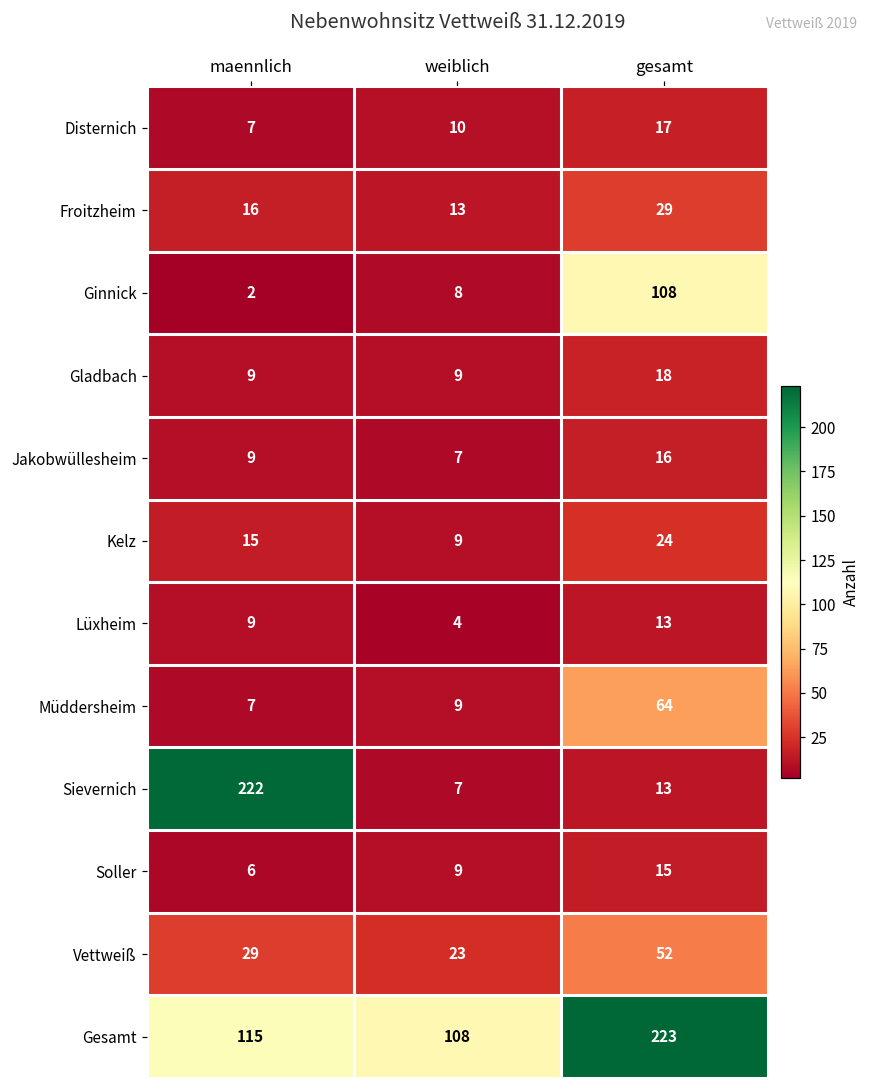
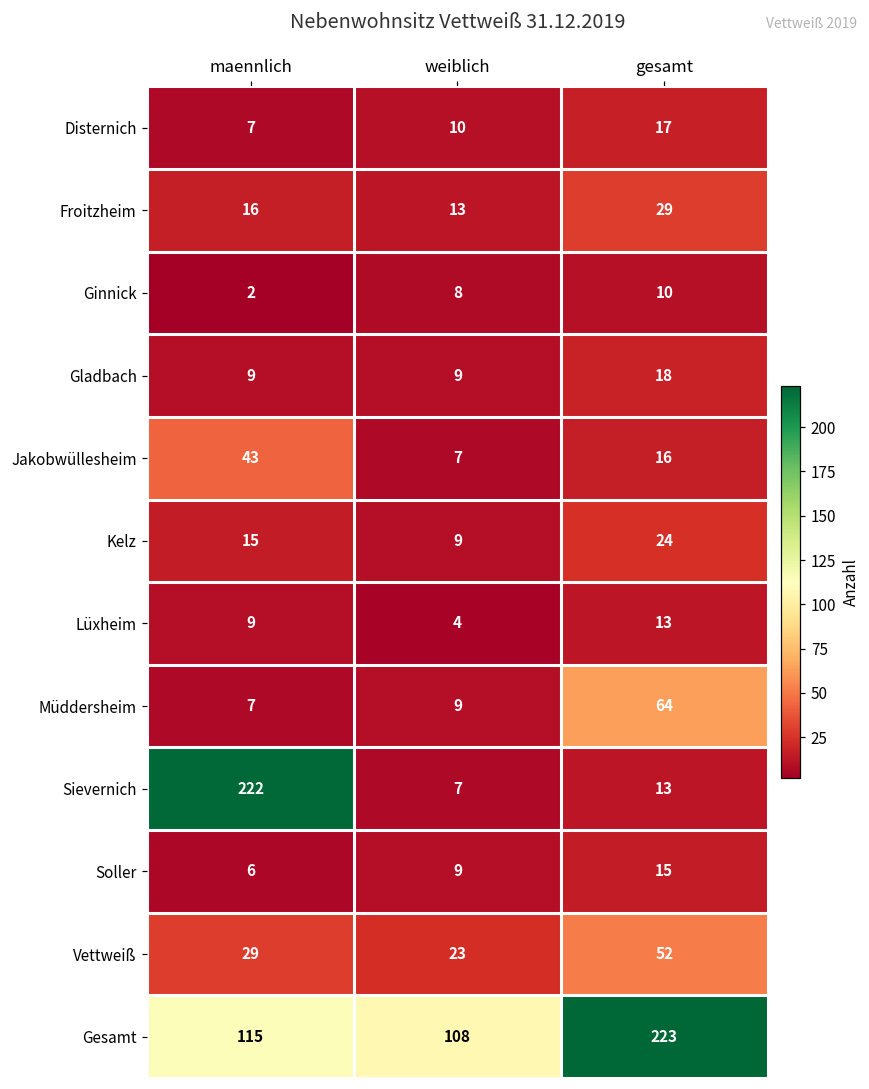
  {
    "Disternich": {
      "maennlich": 7,
      "weiblich": 10,
      "gesamt": 17
    },
    "Froitzheim": {
      "maennlich": 16,
      "weiblich": 13,
      "gesamt": 29
    },
    "Ginnick": {
      "maennlich": 2,
      "weiblich": 8,
-     "gesamt": 108
+     "gesamt": 10
    },
    "Gladbach": {
      "maennlich": 9,
      "weiblich": 9,
      "gesamt": 18
    },
    "Jakobwüllesheim": {
-     "maennlich": 9,
+     "maennlich": 43,
      "weiblich": 7,
      "gesamt": 16
    },
    "Kelz": {
      "maennlich": 15,
      "weiblich": 9,
      "gesamt": 24
    },
    "Lüxheim": {
      "maennlich": 9,
      "weiblich": 4,
      "gesamt": 13
    },
    "Müddersheim": {
      "maennlich": 7,
      "weiblich": 9,
      "gesamt": 64
    },
    "Sievernich": {
      "maennlich": 222,
      "weiblich": 7,
      "gesamt": 13
    },
    "Soller": {
      "maennlich": 6,
      "weiblich": 9,
      "gesamt": 15
    },
    "Vettweiß": {
      "maennlich": 29,
      "weiblich": 23,
      "gesamt": 52
    },
    "Gesamt": {
      "maennlich": 115,
      "weiblich": 108,
      "gesamt": 223
    }
  }
